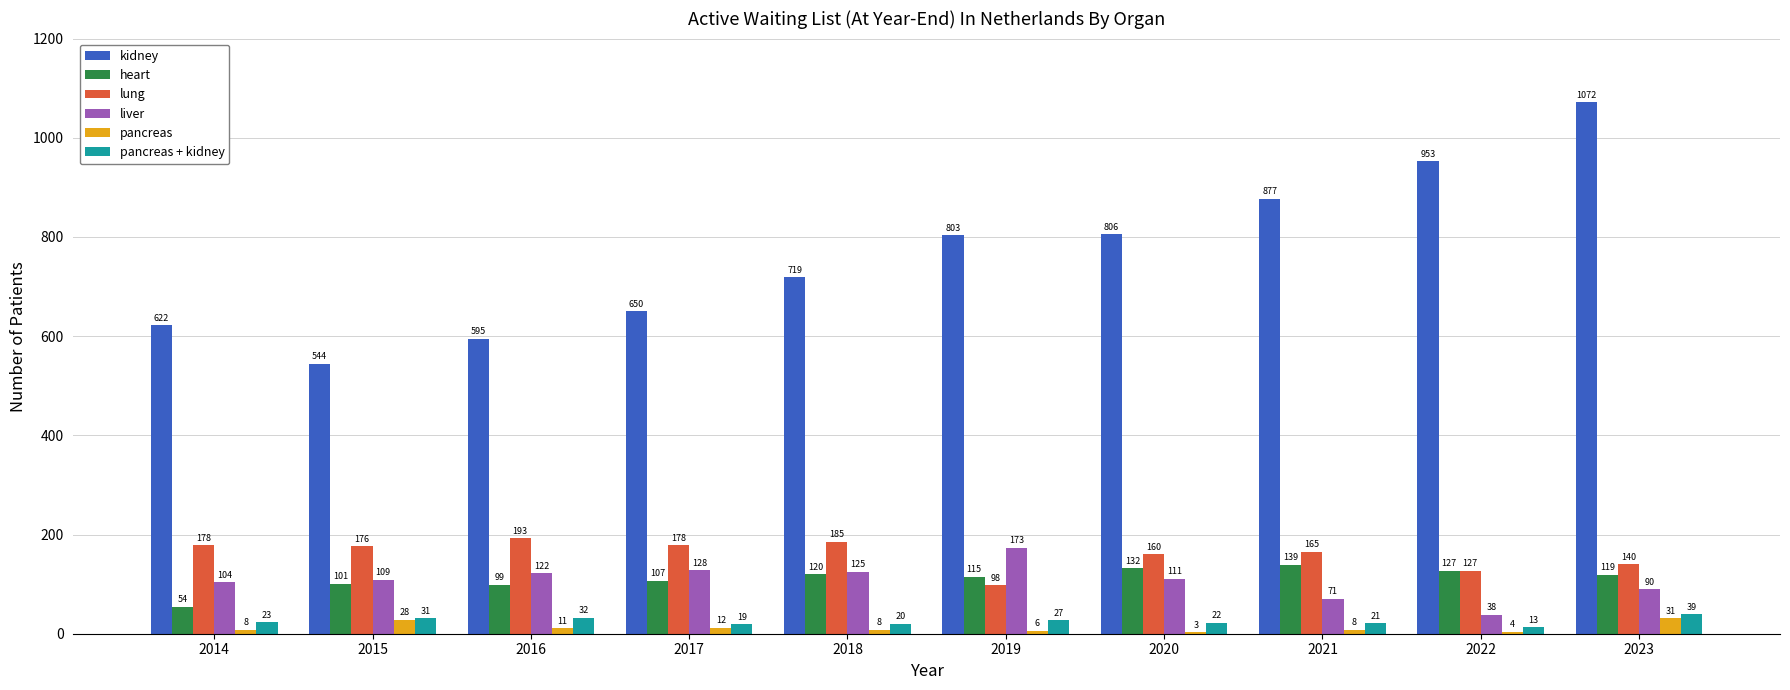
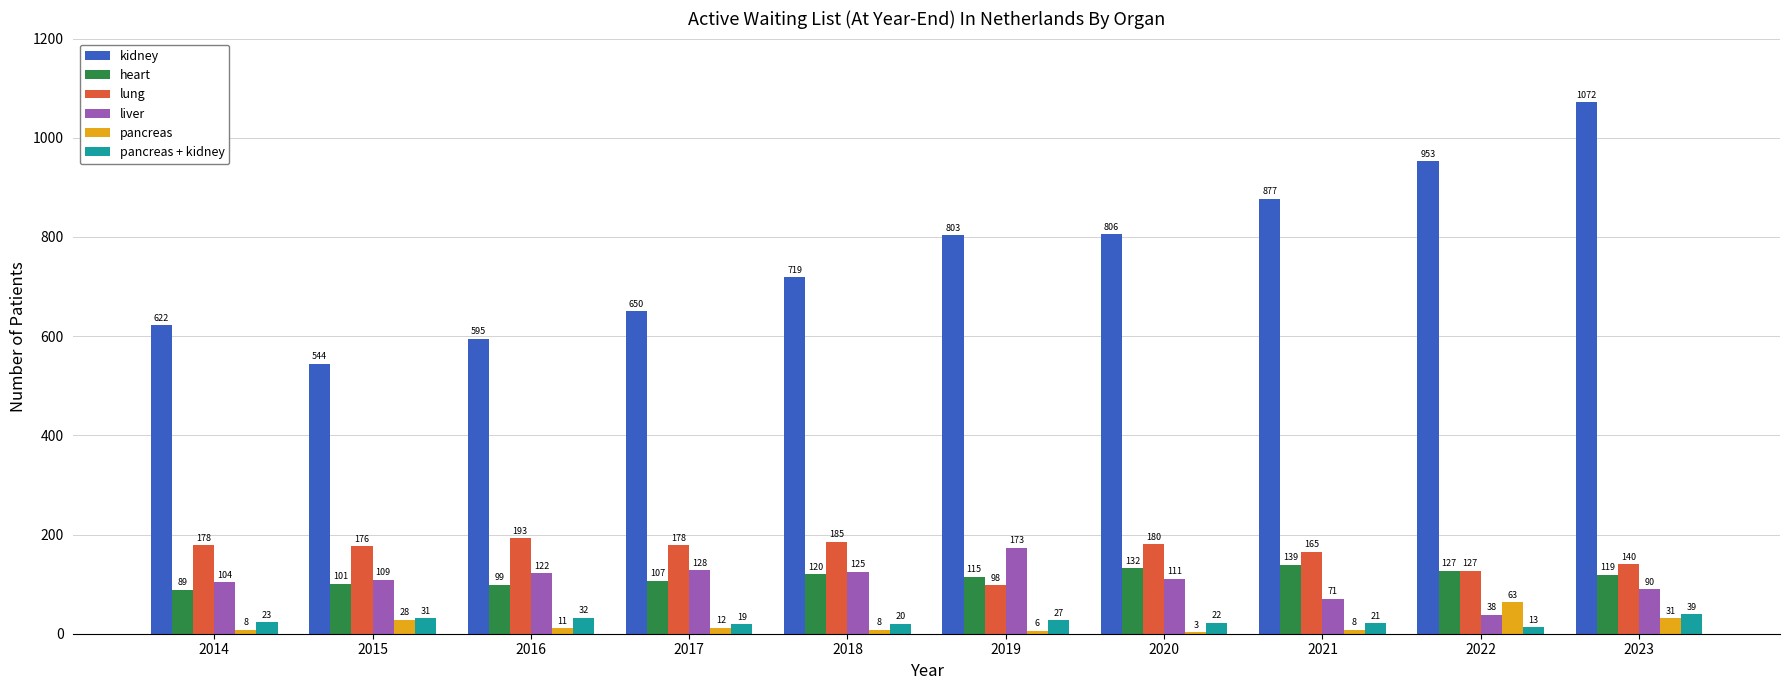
  {
    "kidney": {
      "2014": 622,
      "2015": 544,
      "2016": 595,
      "2017": 650,
      "2018": 719,
      "2019": 803,
      "2020": 806,
      "2021": 877,
      "2022": 953,
      "2023": 1072
    },
    "heart": {
-     "2014": 54,
+     "2014": 89,
      "2015": 101,
      "2016": 99,
      "2017": 107,
      "2018": 120,
      "2019": 115,
      "2020": 132,
      "2021": 139,
      "2022": 127,
      "2023": 119
    },
    "lung": {
      "2014": 178,
      "2015": 176,
      "2016": 193,
      "2017": 178,
      "2018": 185,
      "2019": 98,
-     "2020": 160,
+     "2020": 180,
      "2021": 165,
      "2022": 127,
      "2023": 140
    },
    "liver": {
      "2014": 104,
      "2015": 109,
      "2016": 122,
      "2017": 128,
      "2018": 125,
      "2019": 173,
      "2020": 111,
      "2021": 71,
      "2022": 38,
      "2023": 90
    },
    "pancreas": {
      "2014": 8,
      "2015": 28,
      "2016": 11,
      "2017": 12,
      "2018": 8,
      "2019": 6,
      "2020": 3,
      "2021": 8,
-     "2022": 4,
+     "2022": 63,
      "2023": 31
    },
    "pancreas + kidney": {
      "2014": 23,
      "2015": 31,
      "2016": 32,
      "2017": 19,
      "2018": 20,
      "2019": 27,
      "2020": 22,
      "2021": 21,
      "2022": 13,
      "2023": 39
    }
  }
